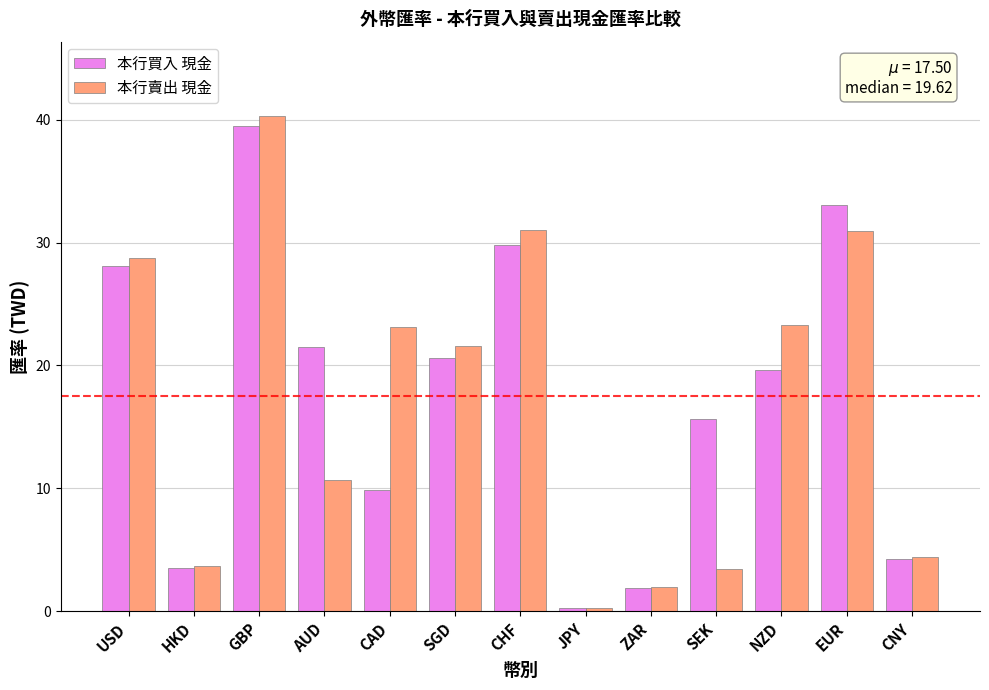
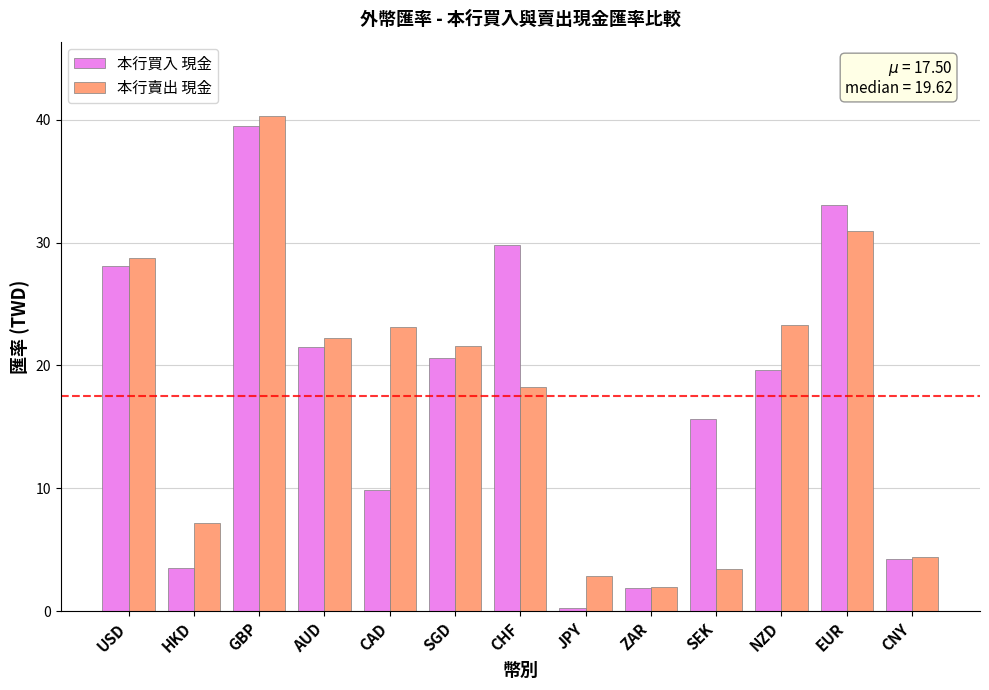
  {
    "本行買入 現金": {
      "USD": 28.1,
      "HKD": 3.5,
      "GBP": 39.5,
      "AUD": 21.5,
      "CAD": 9.9,
      "SGD": 20.6,
      "CHF": 29.8,
      "JPY": 0.3,
      "ZAR": 1.9,
      "SEK": 15.6,
      "NZD": 19.6,
      "EUR": 33.1,
      "CNY": 4.3
    },
    "本行賣出 現金": {
      "USD": 28.7,
-     "HKD": 3.7,
+     "HKD": 7.2,
      "GBP": 40.3,
-     "AUD": 10.7,
+     "AUD": 22.3,
      "CAD": 23.1,
      "SGD": 21.5,
-     "CHF": 31.0,
-     "JPY": 0.3,
+     "CHF": 18.3,
+     "JPY": 2.8,
      "ZAR": 2.0,
      "SEK": 3.5,
      "NZD": 23.3,
      "EUR": 31.0,
      "CNY": 4.4
    }
  }
